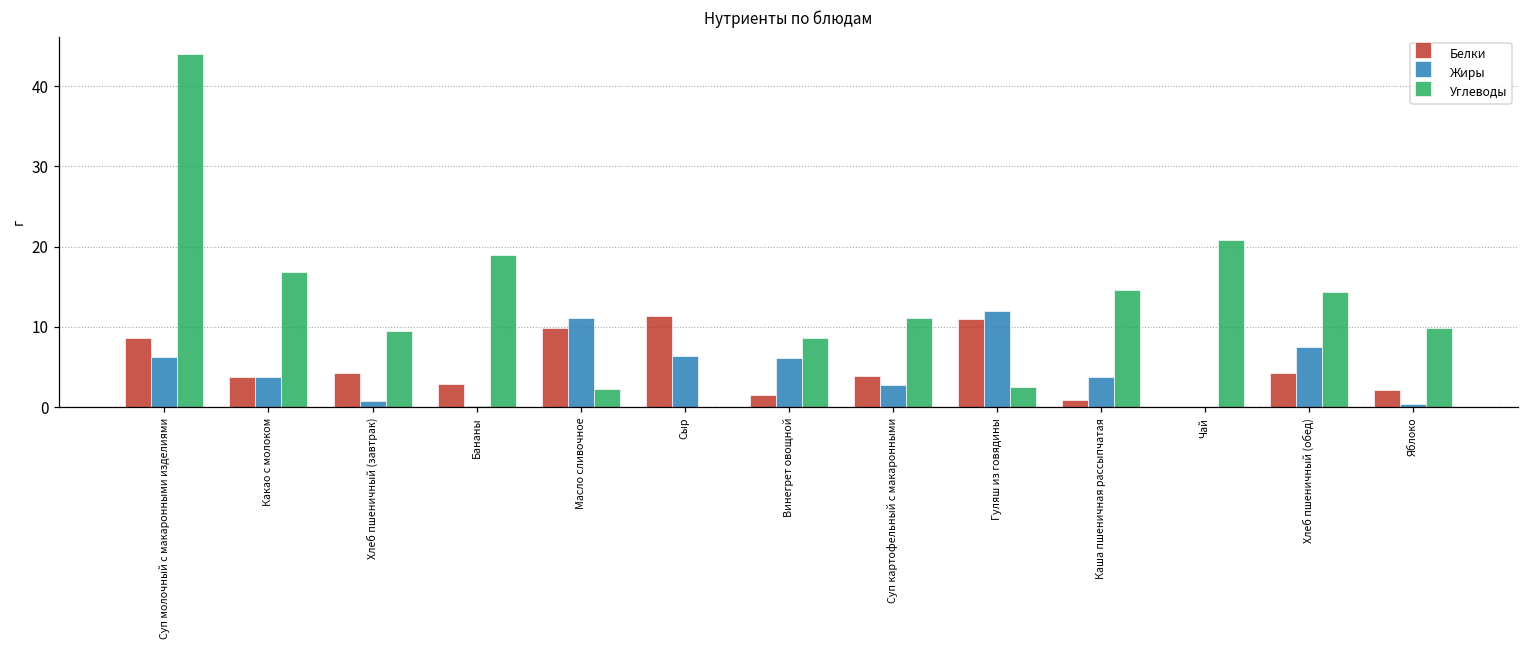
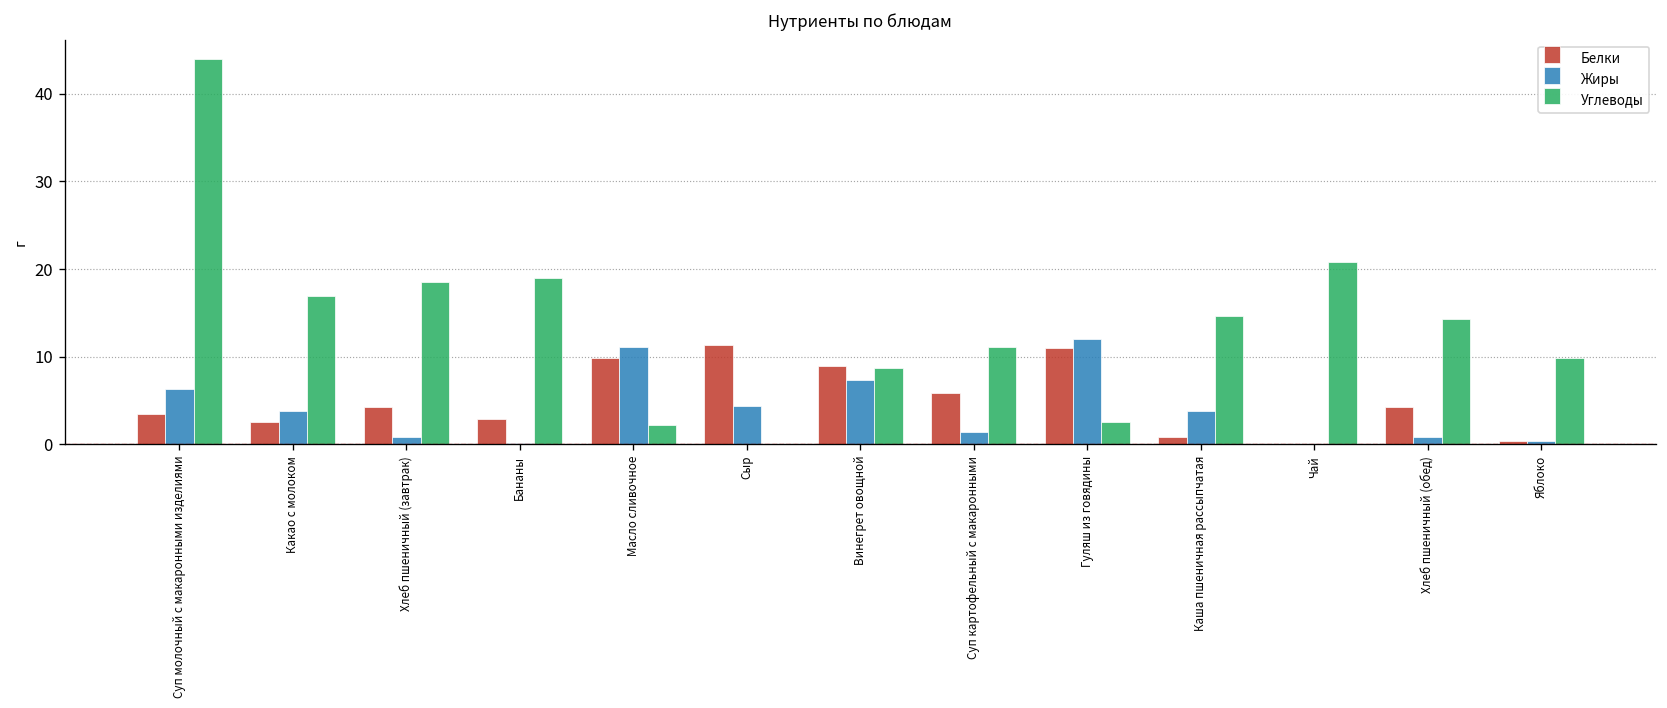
  {
    "Белки": {
-     "Суп молочный с макаронными изделиями": 9,
-     "Какао с молоком": 4,
+     "Суп молочный с макаронными изделиями": 3,
+     "Какао с молоком": 3,
      "Хлеб пшеничный (завтрак)": 4,
      "Бананы": 3,
      "Масло сливочное": 10,
      "Сыр": 11,
-     "Винегрет овощной": 2,
-     "Суп картофельный с макаронными": 4,
+     "Винегрет овощной": 9,
+     "Суп картофельный с макаронными": 6,
      "Гуляш из говядины": 11,
      "Каша пшеничная рассыпчатая": 1,
      "Хлеб пшеничный (обед)": 4,
-     "Яблоко": 2
+     "Яблоко": 0
    },
    "Жиры": {
      "Суп молочный с макаронными изделиями": 6,
      "Какао с молоком": 4,
      "Хлеб пшеничный (завтрак)": 1,
      "Масло сливочное": 11,
-     "Сыр": 6,
-     "Винегрет овощной": 6,
-     "Суп картофельный с макаронными": 3,
+     "Сыр": 4,
+     "Винегрет овощной": 7,
+     "Суп картофельный с макаронными": 1,
      "Гуляш из говядины": 12,
      "Каша пшеничная рассыпчатая": 4,
      "Чай": 0,
-     "Хлеб пшеничный (обед)": 8,
+     "Хлеб пшеничный (обед)": 1,
      "Яблоко": 0
    },
    "Углеводы": {
      "Суп молочный с макаронными изделиями": 44,
      "Какао с молоком": 17,
-     "Хлеб пшеничный (завтрак)": 10,
+     "Хлеб пшеничный (завтрак)": 19,
      "Бананы": 19,
      "Масло сливочное": 2,
      "Сыр": 0,
      "Винегрет овощной": 9,
      "Суп картофельный с макаронными": 11,
      "Гуляш из говядины": 3,
      "Каша пшеничная рассыпчатая": 15,
      "Чай": 21,
      "Хлеб пшеничный (обед)": 14,
      "Яблоко": 10
    }
  }
